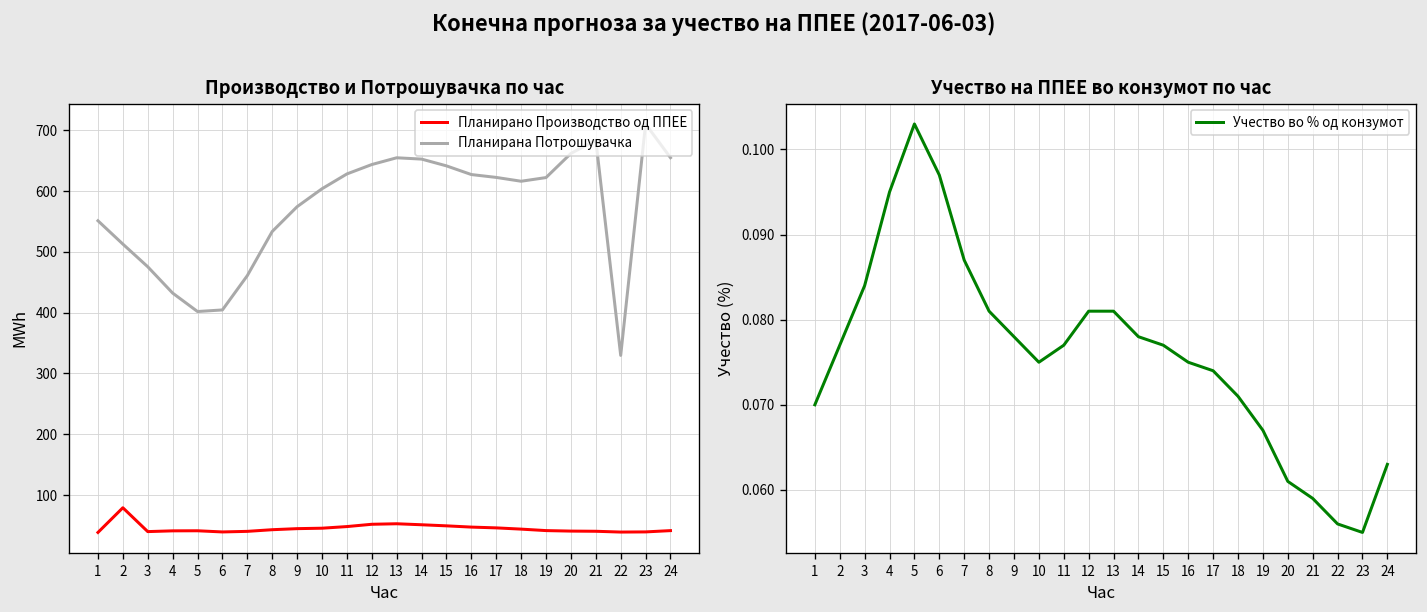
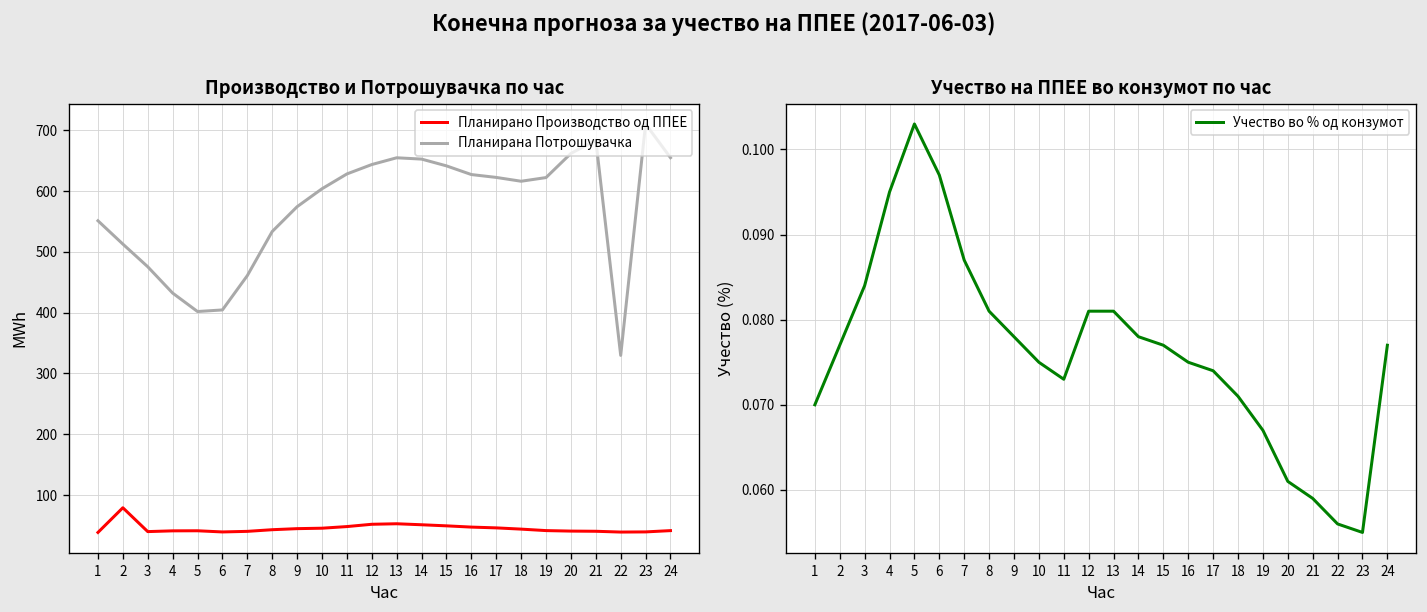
  {
    "Производство и Потрошувачка по час": {
      "Планирано Производство од ППЕЕ": {
        "1": 40,
        "2": 80,
        "3": 40,
        "4": 40,
        "5": 40,
        "6": 40,
        "7": 40,
        "8": 40,
        "9": 40,
        "10": 50,
        "11": 50,
        "12": 50,
        "13": 50,
        "14": 50,
        "15": 50,
        "16": 50,
        "17": 50,
        "18": 40,
        "19": 40,
        "20": 40,
        "21": 40,
        "22": 40,
        "23": 40,
        "24": 40
      },
      "Планирана Потрошувачка": {
        "1": 550,
        "2": 510,
        "3": 480,
        "4": 430,
        "5": 400,
        "6": 400,
        "7": 460,
        "8": 530,
        "9": 570,
        "10": 600,
        "11": 630,
        "12": 640,
        "13": 650,
        "14": 650,
        "15": 640,
        "16": 630,
        "17": 620,
        "18": 620,
        "19": 620,
        "20": 660,
        "22": 330,
        "24": 660
      }
    },
    "Учество на ППЕЕ во конзумот по час": {
      "1": 0.070,
      "2": 0.077,
      "3": 0.084,
      "4": 0.095,
      "5": 0.103,
      "6": 0.097,
      "7": 0.087,
      "8": 0.081,
      "9": 0.078,
      "10": 0.075,
-     "11": 0.077,
+     "11": 0.073,
      "12": 0.081,
      "13": 0.081,
      "14": 0.078,
      "15": 0.077,
      "16": 0.075,
      "17": 0.074,
      "18": 0.071,
      "19": 0.067,
      "20": 0.061,
      "21": 0.059,
      "22": 0.056,
      "23": 0.055,
-     "24": 0.063
+     "24": 0.077
    }
  }
